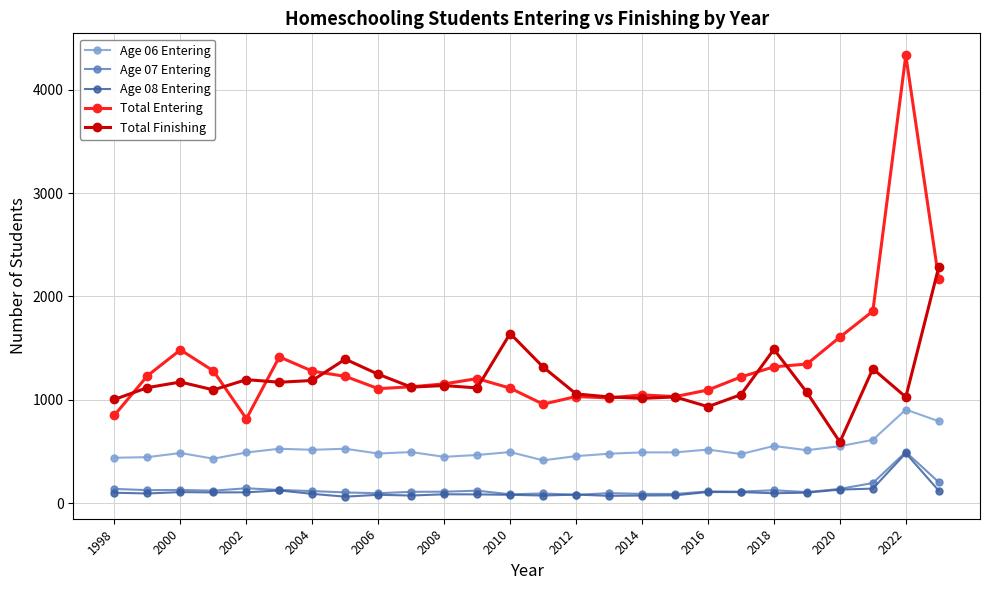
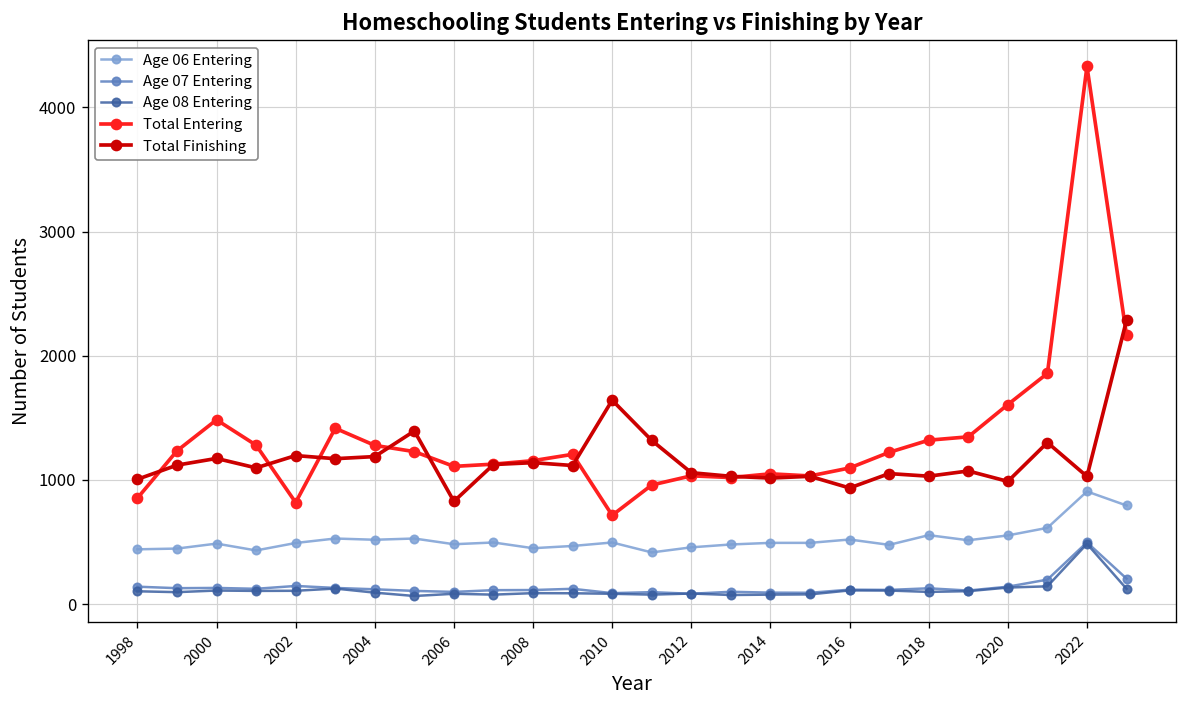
  {
    "Total Entering": {
      "1998": 850,
      "2000": 1480,
      "2002": 820,
      "2004": 1280,
      "2006": 1110,
-     "2010": 1110,
+     "2010": 720,
      "2012": 1030,
      "2014": 1050,
      "2016": 1100,
      "2018": 1320,
      "2020": 1610,
      "2022": 4330
    },
    "Total Finishing": {
      "1998": 1010,
      "2000": 1170,
      "2002": 1200,
      "2004": 1190,
-     "2006": 1250,
+     "2006": 830,
      "2010": 1640,
      "2012": 1060,
      "2014": 1020,
      "2016": 940,
-     "2018": 1490,
-     "2020": 590,
+     "2018": 1030,
+     "2020": 990,
      "2022": 1030
    }
  }
